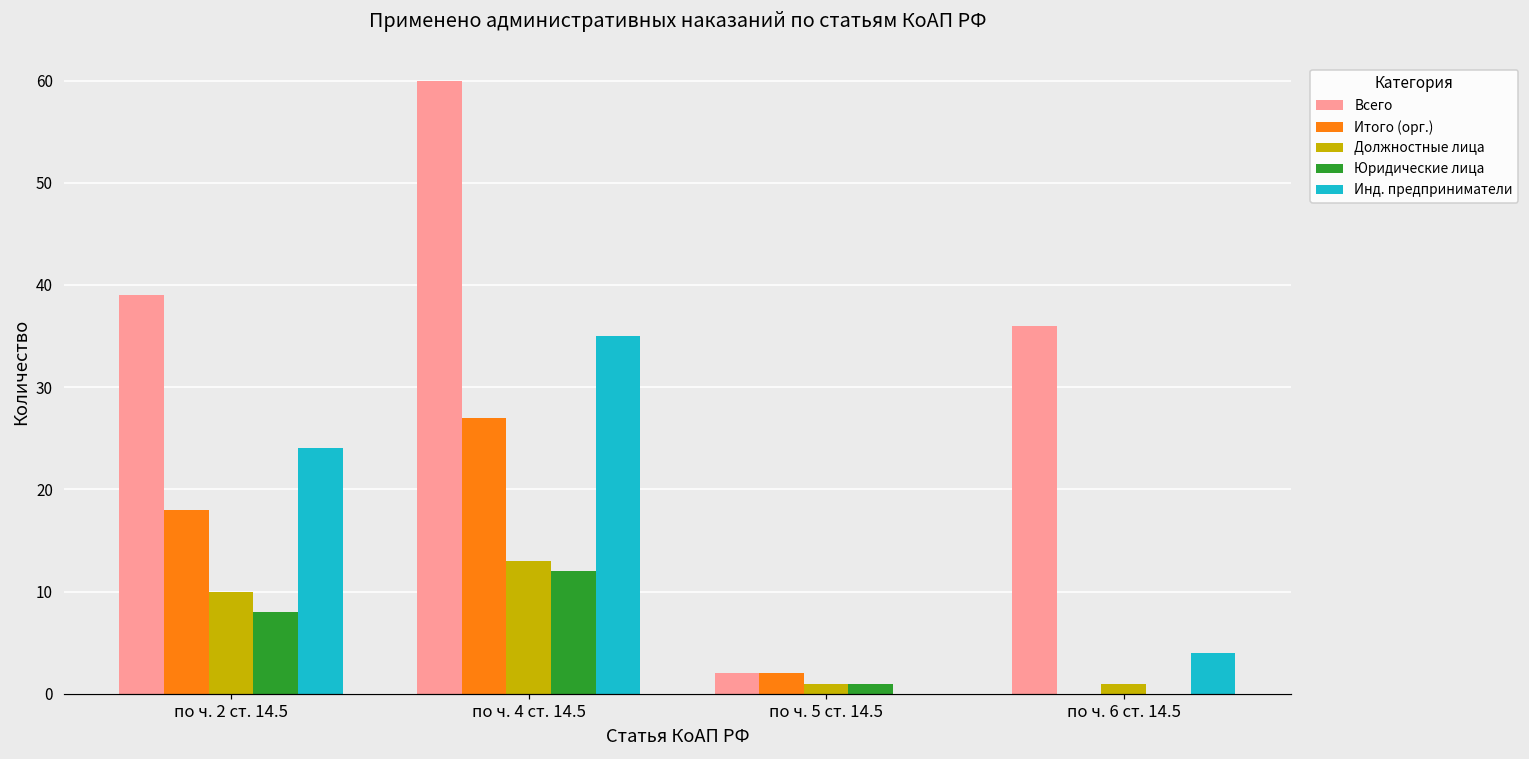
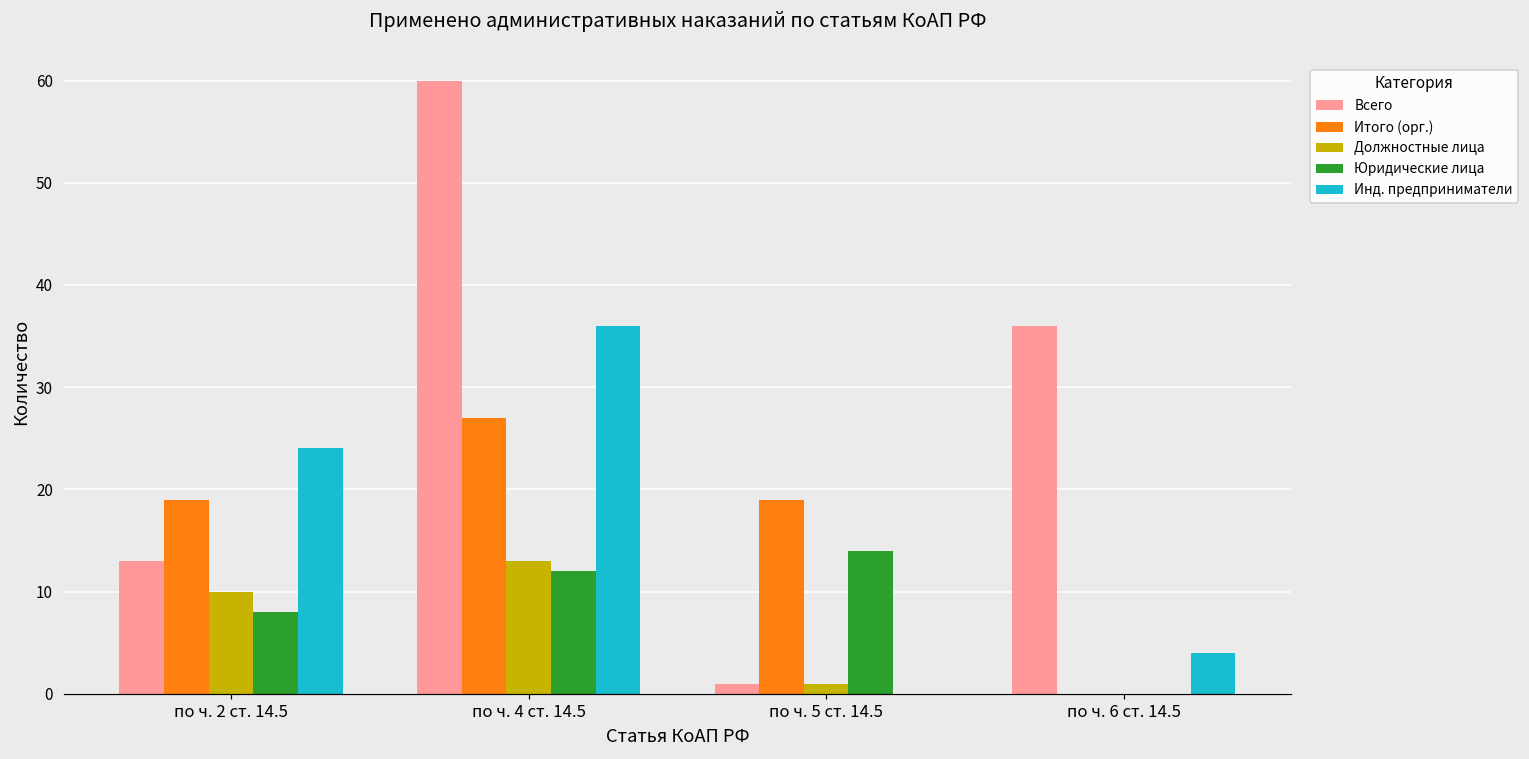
  {
    "Всего": {
-     "по ч. 2 ст. 14.5": 39,
+     "по ч. 2 ст. 14.5": 13,
      "по ч. 4 ст. 14.5": 60,
-     "по ч. 5 ст. 14.5": 2,
+     "по ч. 5 ст. 14.5": 1,
      "по ч. 6 ст. 14.5": 36
    },
    "Итого (орг.)": {
-     "по ч. 2 ст. 14.5": 18,
+     "по ч. 2 ст. 14.5": 19,
      "по ч. 4 ст. 14.5": 27,
-     "по ч. 5 ст. 14.5": 2,
+     "по ч. 5 ст. 14.5": 19,
      "по ч. 6 ст. 14.5": 0
    },
    "Должностные лица": {
      "по ч. 2 ст. 14.5": 10,
      "по ч. 4 ст. 14.5": 13,
      "по ч. 5 ст. 14.5": 1,
-     "по ч. 6 ст. 14.5": 1
+     "по ч. 6 ст. 14.5": 0
    },
    "Юридические лица": {
      "по ч. 2 ст. 14.5": 8,
      "по ч. 4 ст. 14.5": 12,
-     "по ч. 5 ст. 14.5": 1,
+     "по ч. 5 ст. 14.5": 14,
      "по ч. 6 ст. 14.5": 0
    },
    "Инд. предприниматели": {
      "по ч. 2 ст. 14.5": 24,
-     "по ч. 4 ст. 14.5": 35,
+     "по ч. 4 ст. 14.5": 36,
      "по ч. 5 ст. 14.5": 0,
      "по ч. 6 ст. 14.5": 4
    }
  }
